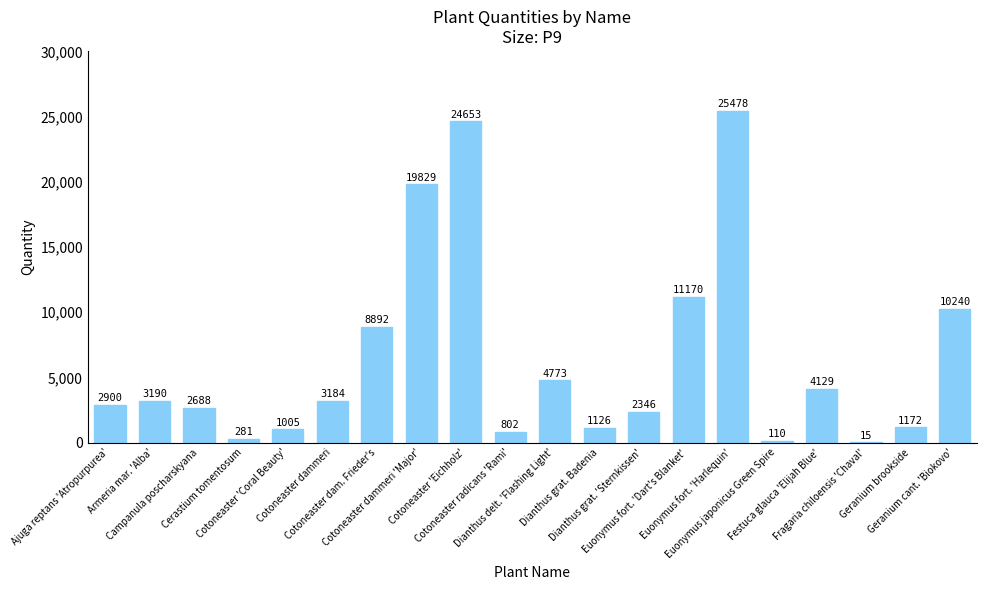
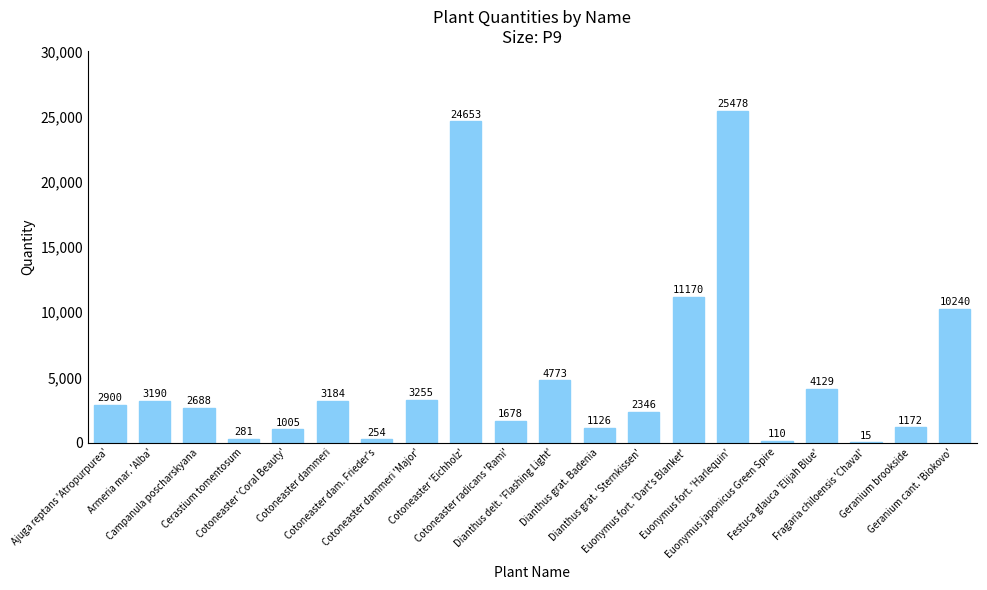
  {
    "Ajuga reptans 'Atropurpurea'": 2900,
    "Armeria mar. 'Alba'": 3190,
    "Campanula poscharskyana": 2688,
    "Cerastium tomentosum": 281,
    "Cotoneaster 'Coral Beauty'": 1005,
    "Cotoneaster dammeri": 3184,
-   "Cotoneaster dam. Frieder's": 8892,
-   "Cotoneaster dammeri 'Major'": 19829,
+   "Cotoneaster dam. Frieder's": 254,
+   "Cotoneaster dammeri 'Major'": 3255,
    "Cotoneaster 'Eichholz'": 24653,
-   "Cotoneaster radicans 'Rami'": 802,
+   "Cotoneaster radicans 'Rami'": 1678,
    "Dianthus delt. 'Flashing Light'": 4773,
    "Dianthus grat. Badenia": 1126,
    "Dianthus grat. 'Sternkissen'": 2346,
    "Euonymus fort. 'Dart's Blanket'": 11170,
    "Euonymus fort. 'Harlequin'": 25478,
    "Euonymus japonicus Green Spire": 110,
    "Festuca glauca 'Elijah Blue'": 4129,
    "Fragaria chiloensis 'Chaval'": 15,
    "Geranium brookside": 1172,
    "Geranium cant. 'Biokovo'": 10240
  }
